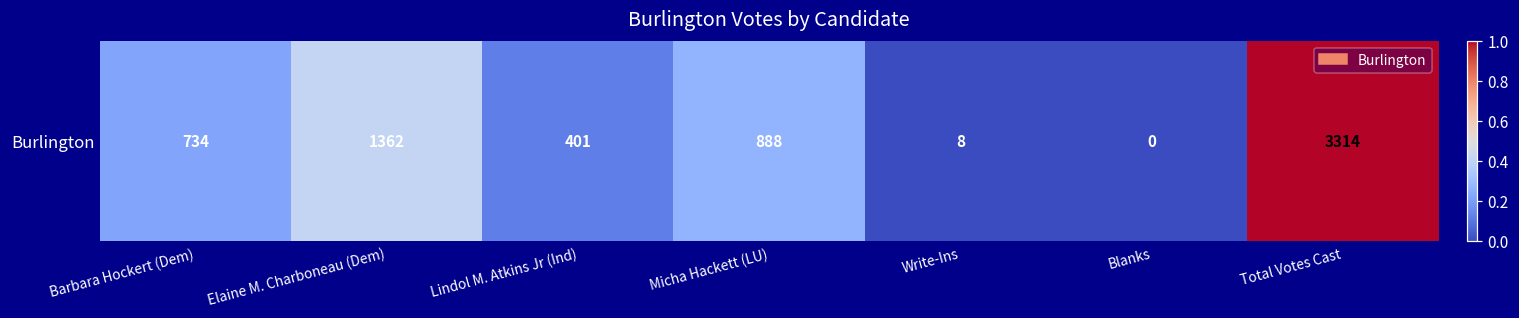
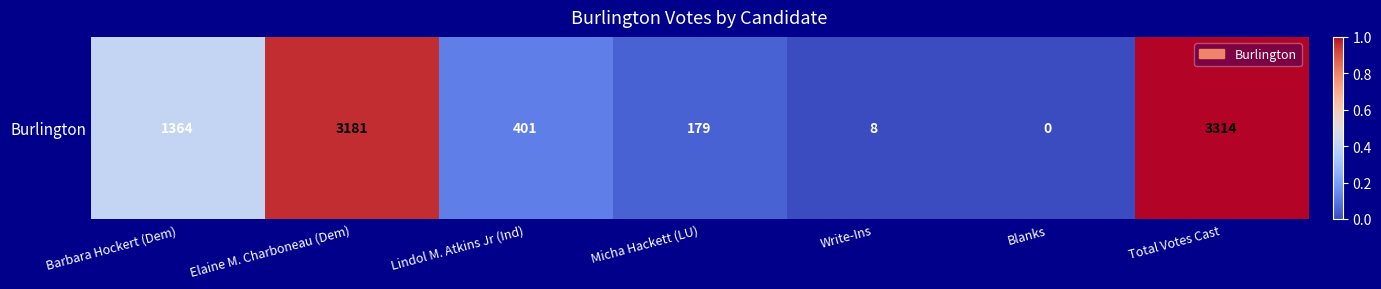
  {
    "Burlington": {
-     "Barbara Hockert (Dem)": 734,
-     "Elaine M. Charboneau (Dem)": 1362,
+     "Barbara Hockert (Dem)": 1364,
+     "Elaine M. Charboneau (Dem)": 3181,
      "Lindol M. Atkins Jr (Ind)": 401,
-     "Micha Hackett (LU)": 888,
+     "Micha Hackett (LU)": 179,
      "Write-Ins": 8,
      "Blanks": 0,
      "Total Votes Cast": 3314
    }
  }
